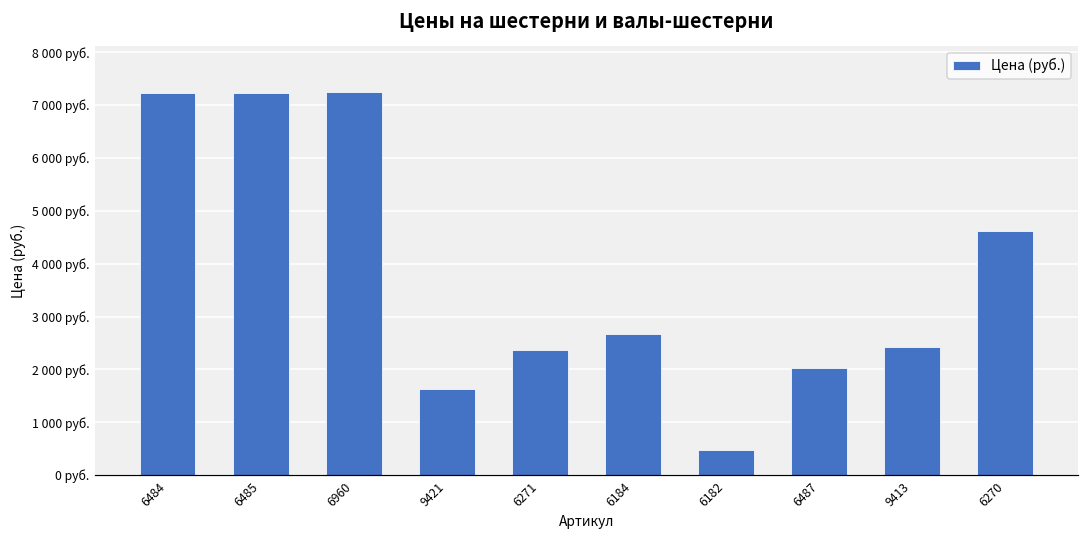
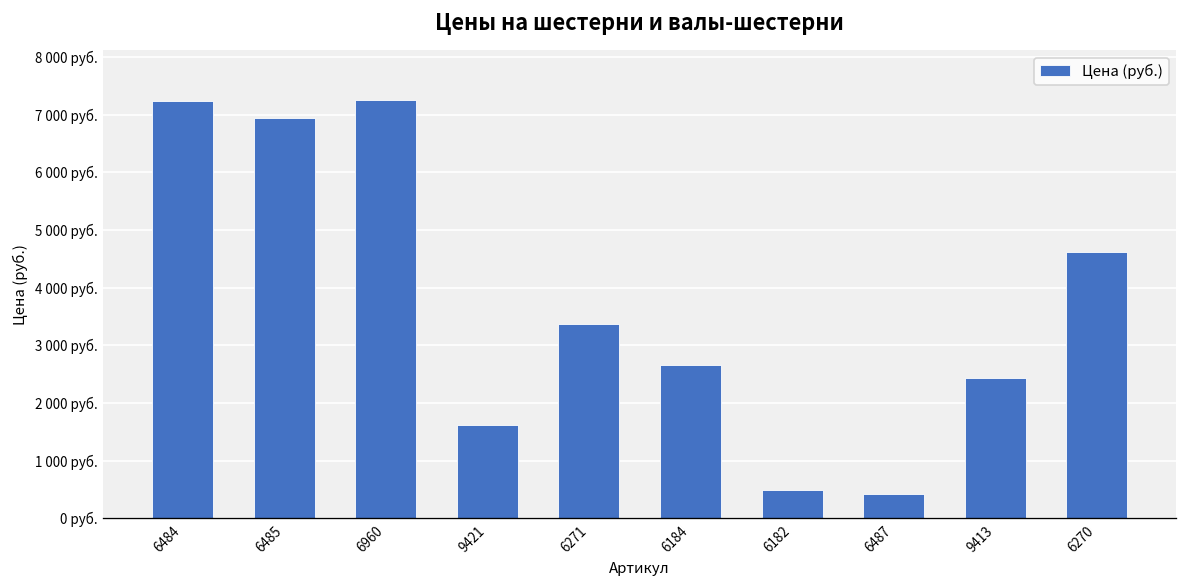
  {
    "6484": "7200 руб.",
-   "6485": "7200 руб.",
+   "6485": "6900 руб.",
    "6960": "7300 руб.",
    "9421": "1600 руб.",
-   "6271": "2400 руб.",
+   "6271": "3400 руб.",
    "6184": "2700 руб.",
    "6182": "500 руб.",
-   "6487": "2000 руб.",
+   "6487": "400 руб.",
    "9413": "2400 руб.",
    "6270": "4600 руб."
  }
